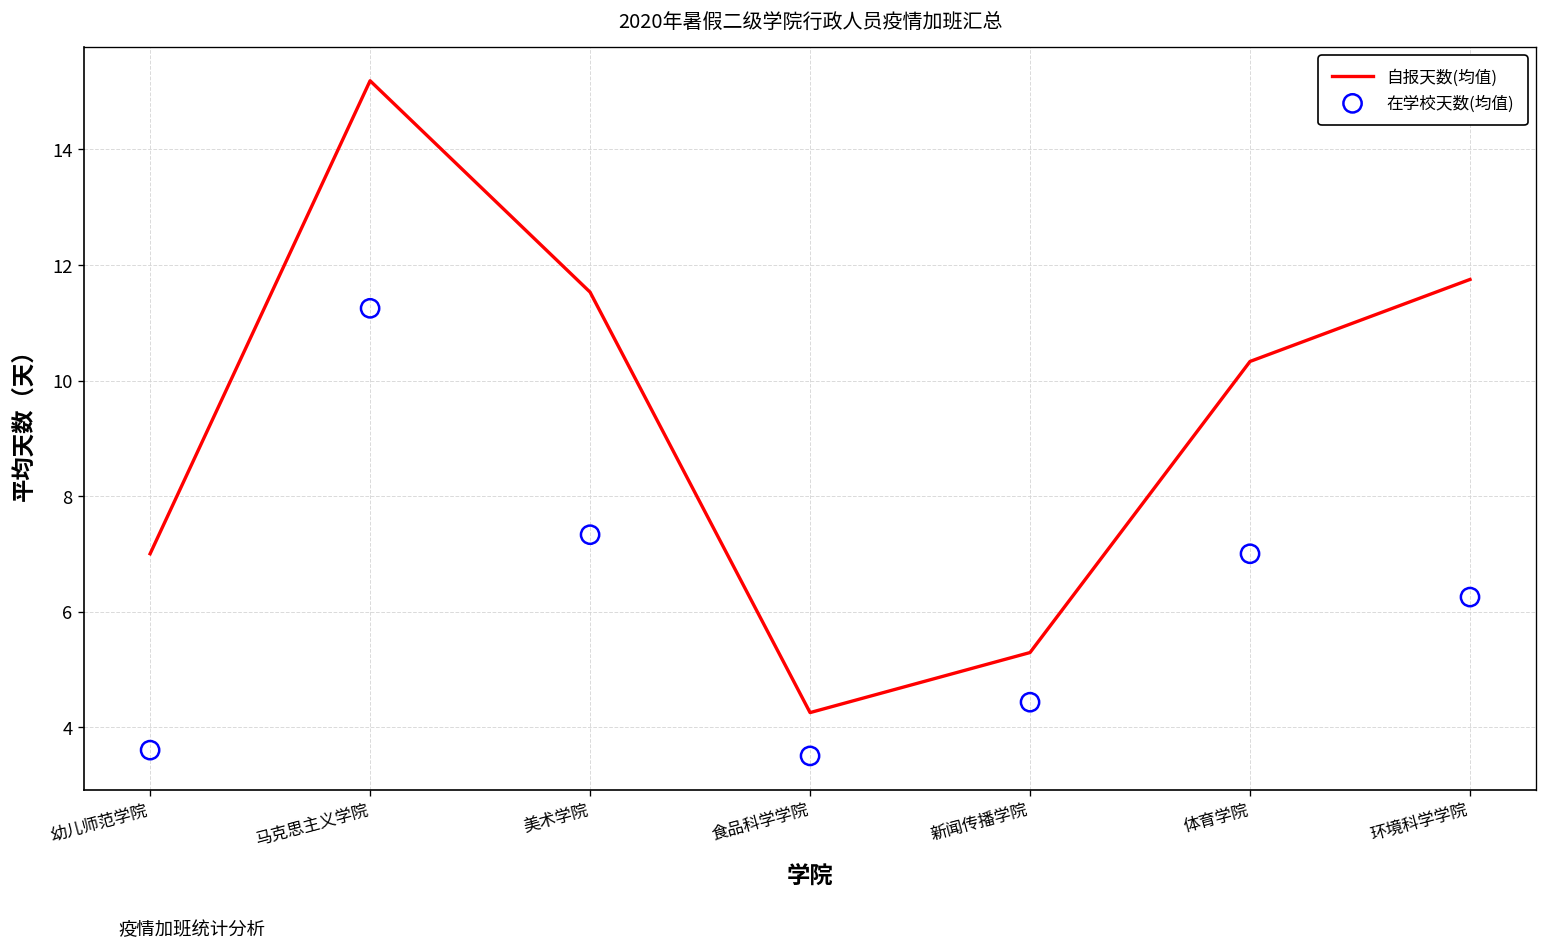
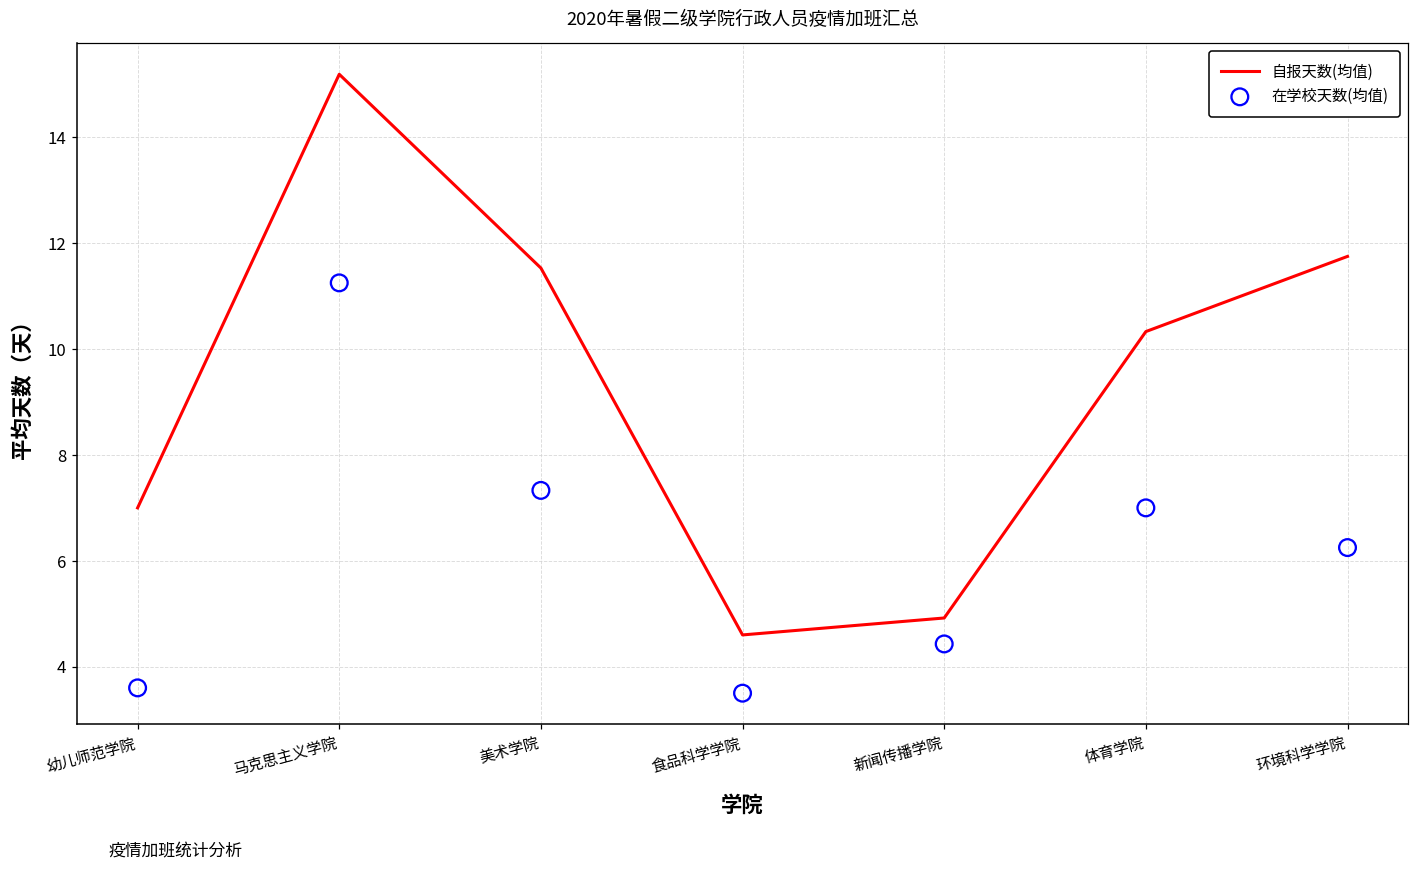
  {
    "自报天数(均值)": {
      "幼儿师范学院": 7.0,
      "马克思主义学院": 15.2,
      "美术学院": 11.5,
-     "食品科学学院": 4.3,
-     "新闻传播学院": 5.3,
+     "食品科学学院": 4.6,
+     "新闻传播学院": 4.9,
      "体育学院": 10.3,
      "环境科学学院": 11.8
    }
  }
